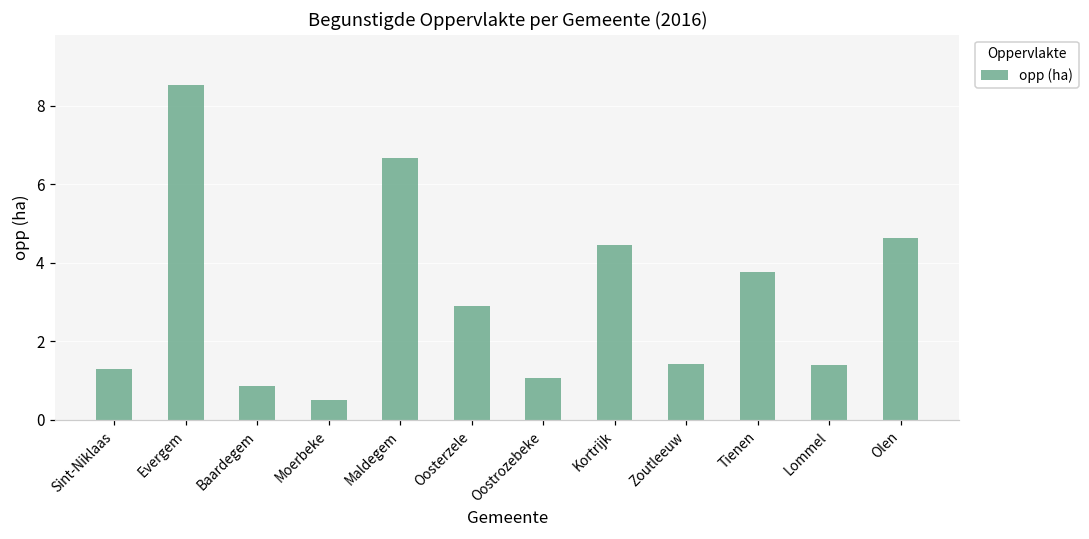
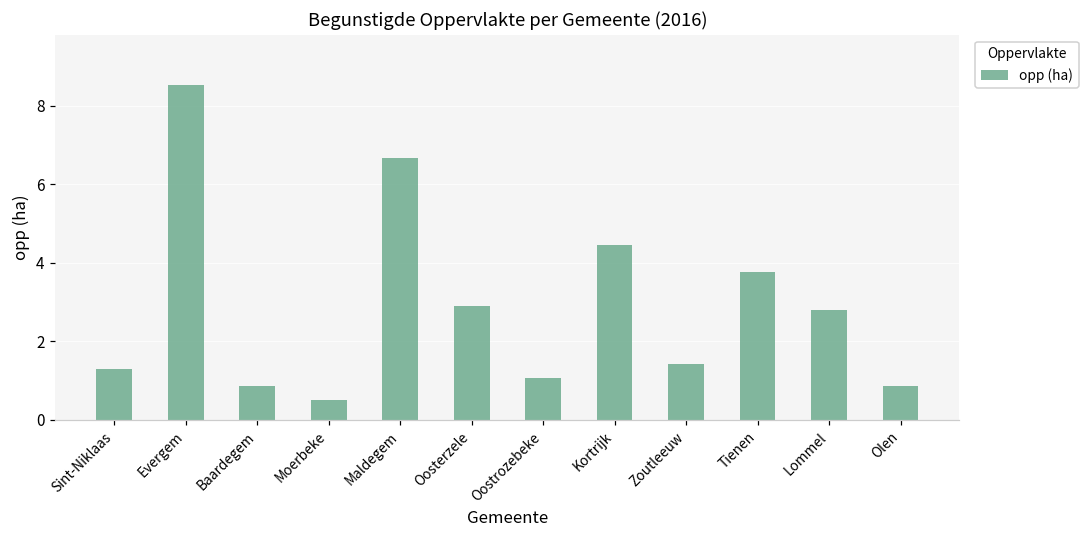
  {
    "Sint-Niklaas": 1.3,
    "Evergem": 8.5,
    "Baardegem": 0.9,
    "Moerbeke": 0.5,
    "Maldegem": 6.7,
    "Oosterzele": 2.9,
    "Oostrozebeke": 1.1,
    "Kortrijk": 4.5,
    "Zoutleeuw": 1.4,
    "Tienen": 3.8,
-   "Lommel": 1.4,
-   "Olen": 4.6
+   "Lommel": 2.8,
+   "Olen": 0.9
  }
